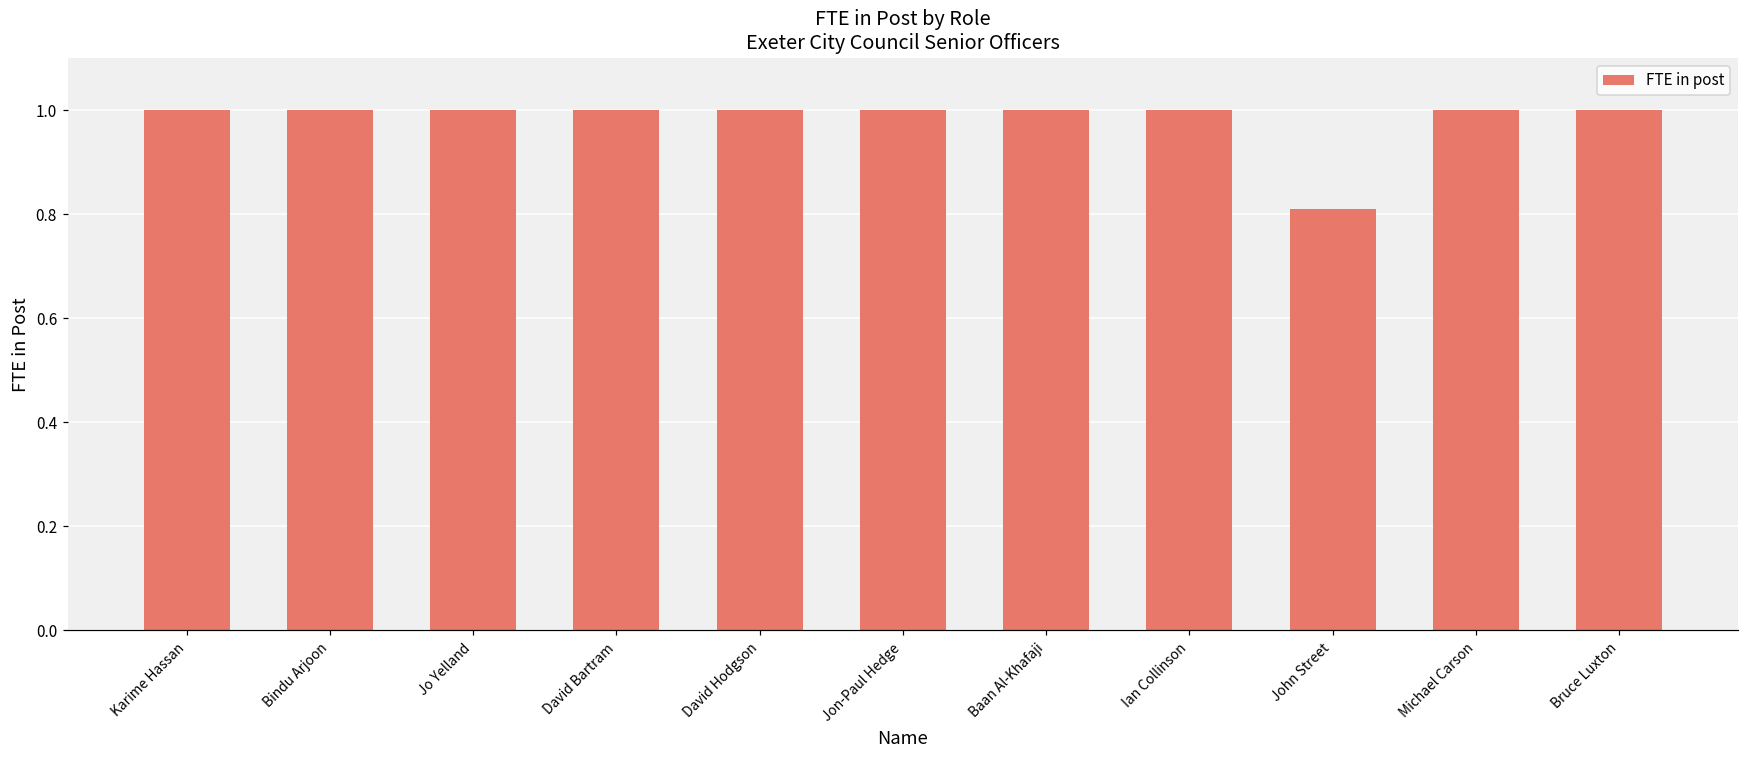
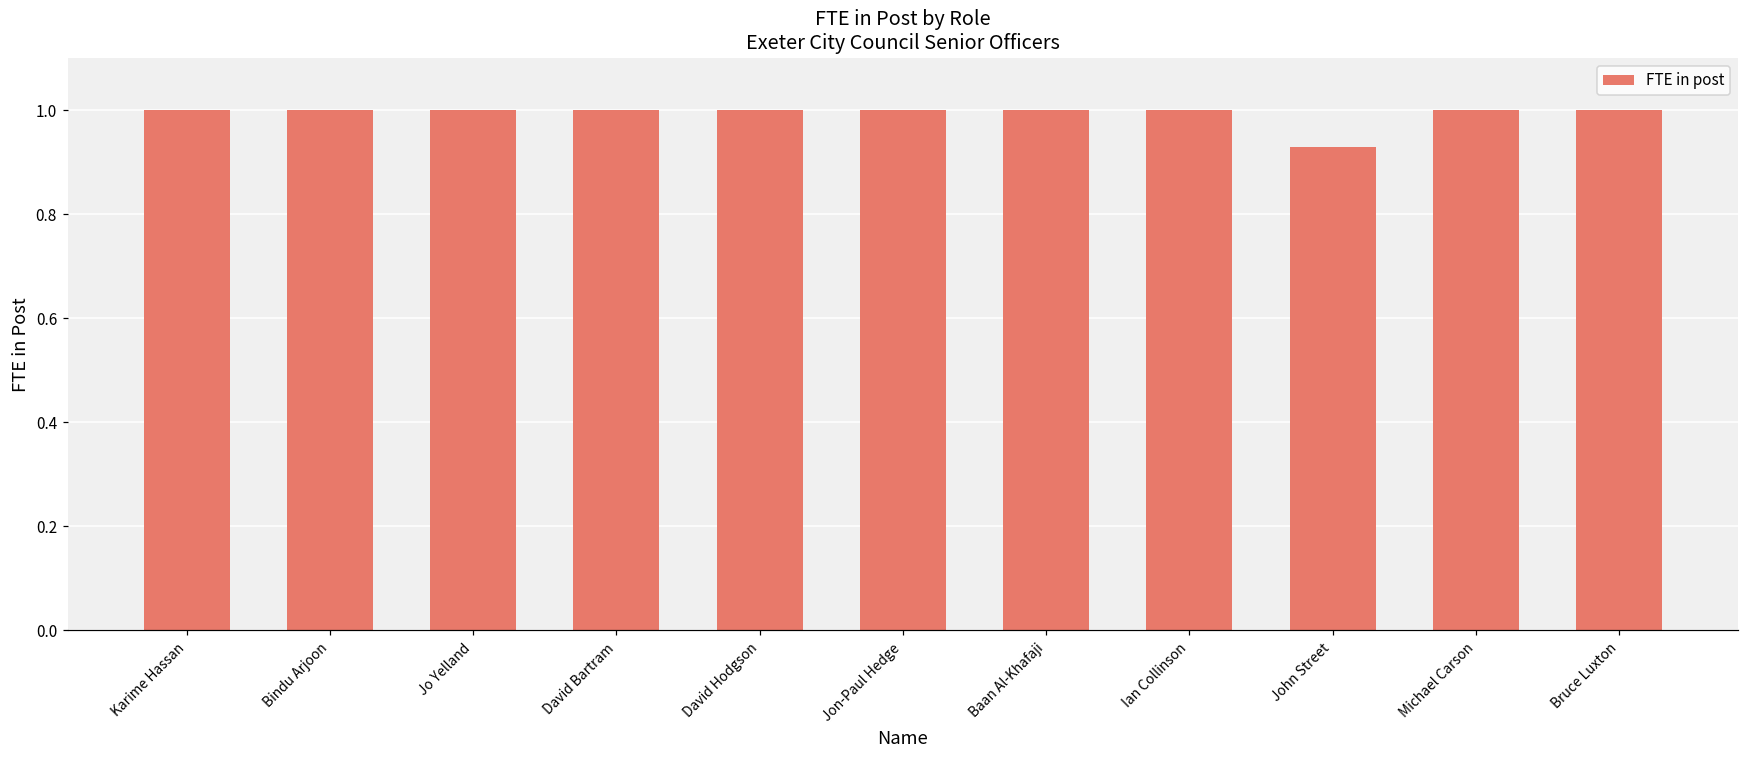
  {
    "Karime Hassan": 1.00,
    "Bindu Arjoon": 1.00,
    "Jo Yelland": 1.00,
    "David Bartram": 1.00,
    "David Hodgson": 1.00,
    "Jon-Paul Hedge": 1.00,
    "Baan Al-Khafaji": 1.00,
    "Ian Collinson": 1.00,
-   "John Street": 0.81,
+   "John Street": 0.93,
    "Michael Carson": 1.00,
    "Bruce Luxton": 1.00
  }
